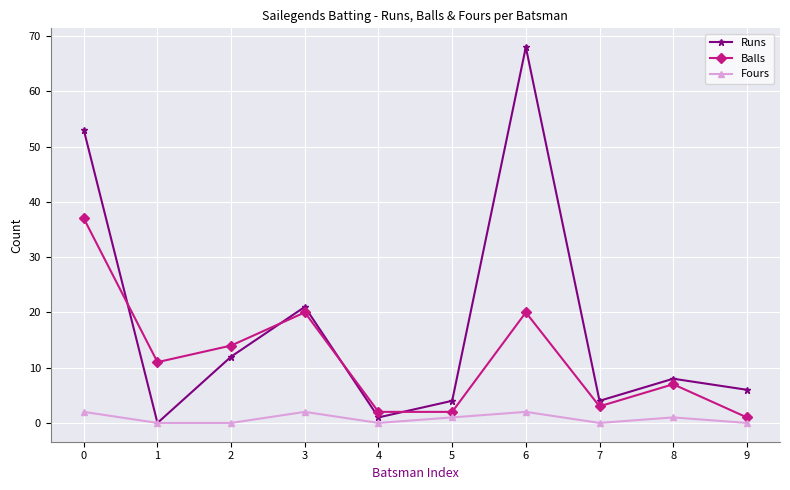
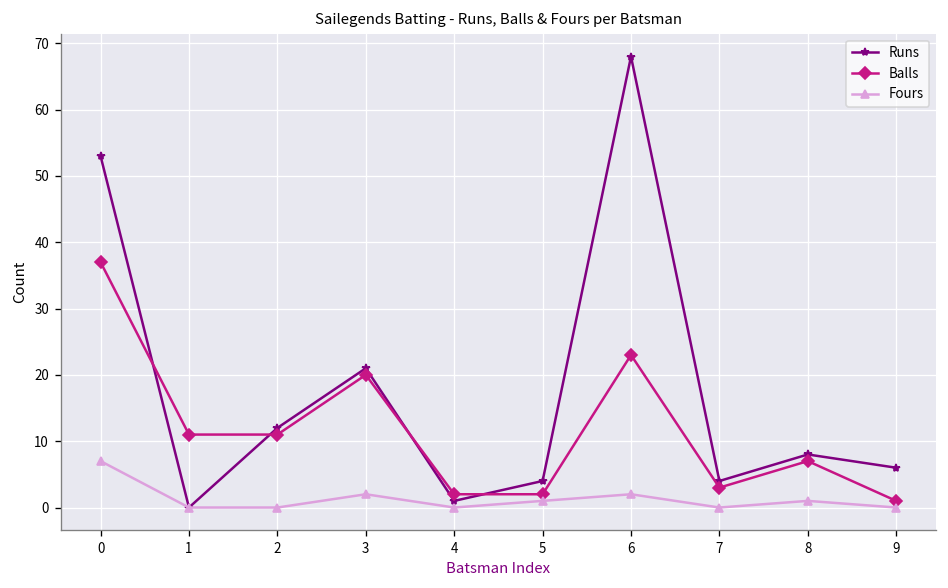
  {
    "Runs": {
      "0": 53,
      "2": 12,
      "3": 21,
      "4": 1,
      "5": 4,
      "6": 68,
      "7": 4,
      "8": 8,
      "9": 6
    },
    "Balls": {
      "0": 37,
      "1": 11,
-     "2": 14,
+     "2": 11,
      "3": 20,
      "4": 2,
      "5": 2,
-     "6": 20,
+     "6": 23,
      "7": 3,
      "8": 7,
      "9": 1
    },
    "Fours": {
-     "0": 2,
+     "0": 7,
      "2": 0,
      "3": 2,
      "4": 0,
      "5": 1,
      "6": 2,
      "7": 0,
      "8": 1,
      "9": 0
    }
  }
